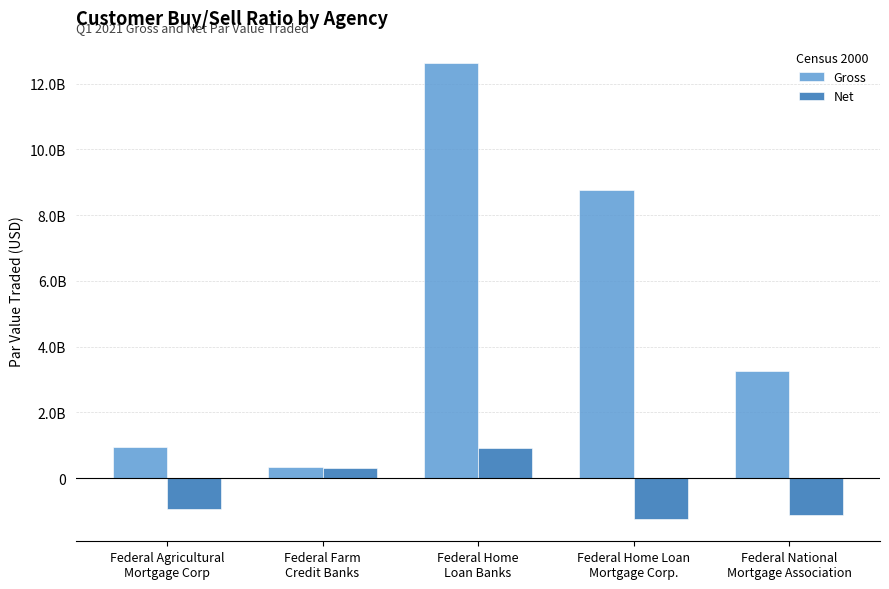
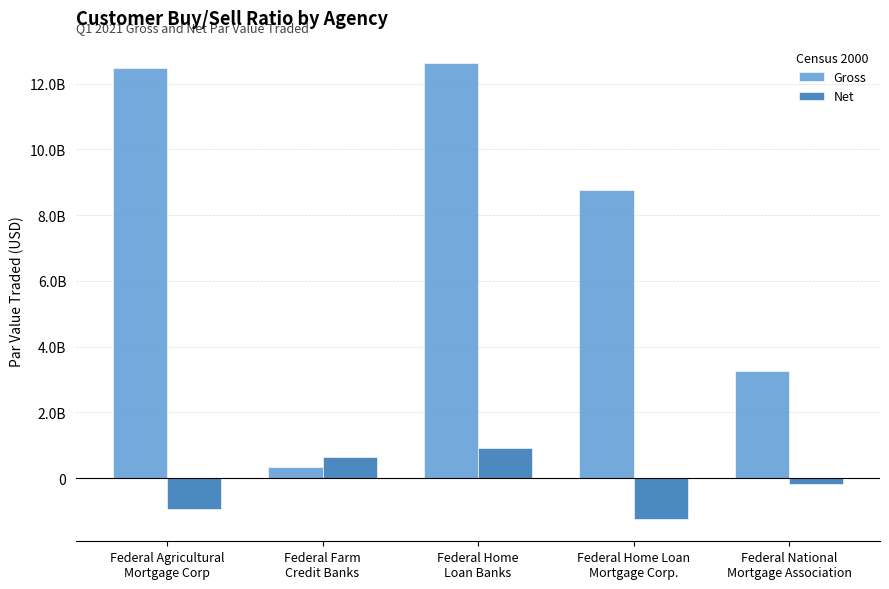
  {
    "Gross": {
-     "Federal Agricultural Mortgage Corp": 900000000,
+     "Federal Agricultural Mortgage Corp": 12500000000,
      "Federal Farm Credit Banks": 300000000,
      "Federal Home Loan Banks": 12600000000,
      "Federal Home Loan Mortgage Corp.": 8800000000,
      "Federal National Mortgage Association": 3200000000
    },
    "Net": {
      "Federal Agricultural Mortgage Corp": -900000000,
-     "Federal Farm Credit Banks": 300000000,
+     "Federal Farm Credit Banks": 600000000,
      "Federal Home Loan Banks": 900000000,
      "Federal Home Loan Mortgage Corp.": -1200000000,
-     "Federal National Mortgage Association": -1100000000
+     "Federal National Mortgage Association": -200000000
    }
  }
